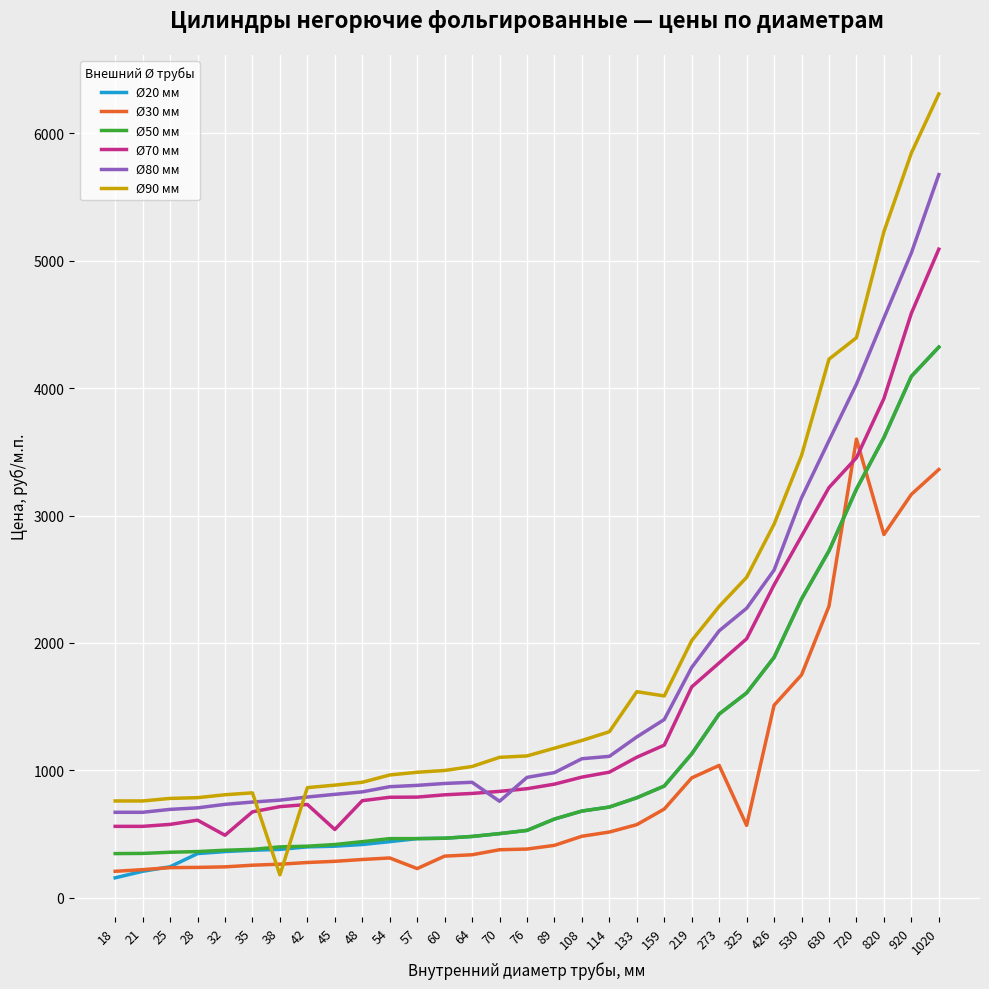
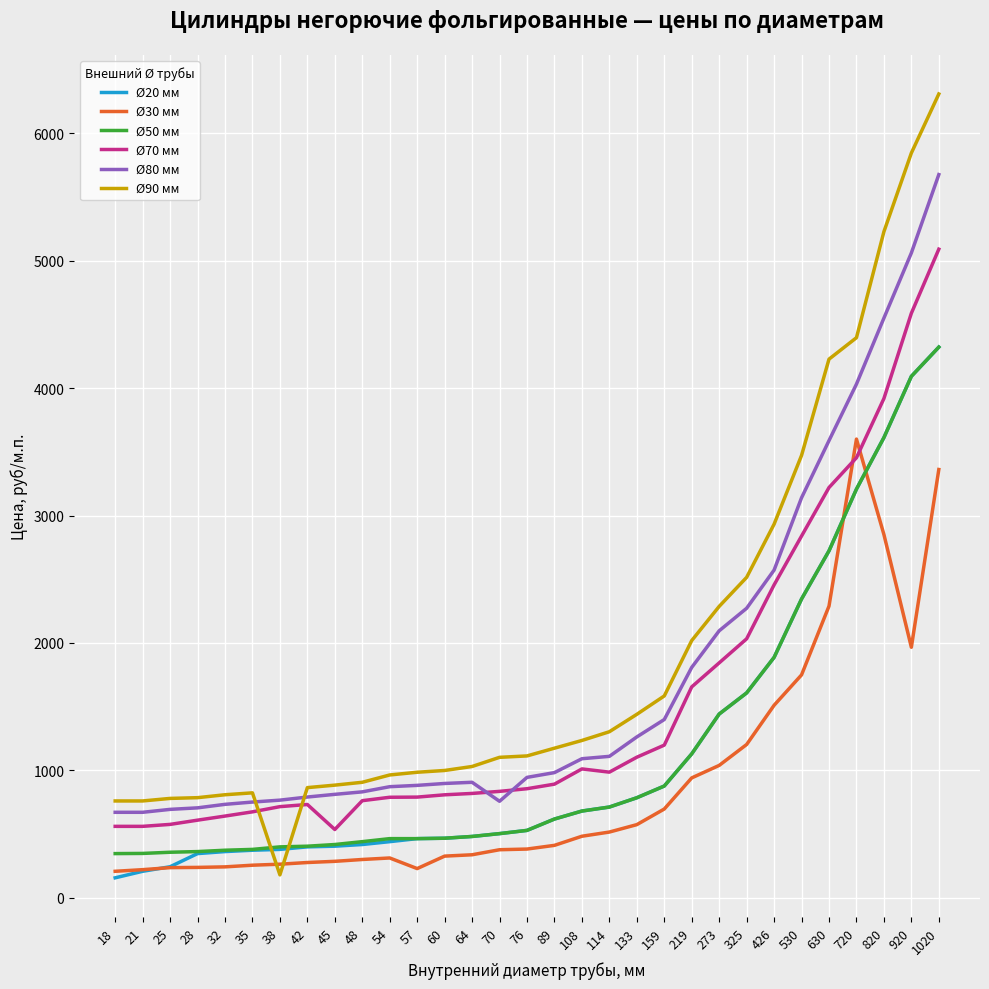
  {
    "Ø20 мм": {
      "18": 160,
      "48": 420,
      "54": 440
    },
    "Ø30 мм": {
      "18": 210,
      "28": 240,
      "32": 240,
      "35": 260,
      "38": 260,
      "42": 280,
      "45": 290,
      "48": 300,
      "54": 310,
      "57": 230,
      "60": 330,
      "64": 340,
      "70": 380,
      "76": 380,
      "89": 410,
      "108": 480,
      "114": 520,
      "133": 570,
      "159": 700,
      "219": 940,
      "273": 1040,
-     "325": 570,
+     "325": 1200,
      "426": 1510,
      "530": 1750,
      "630": 2290,
      "720": 3600,
      "820": 2850,
-     "920": 3170,
+     "920": 1970,
      "1020": 3360
    },
    "Ø50 мм": {
      "18": 350,
      "21": 350,
      "25": 360,
      "48": 440,
      "54": 460
    },
    "Ø70 мм": {
      "18": 560,
      "21": 560,
      "25": 580,
      "28": 610,
-     "32": 490,
+     "32": 640,
      "35": 670,
      "38": 720,
      "42": 730,
      "45": 540,
      "48": 760,
      "54": 790,
      "57": 790,
      "60": 810,
      "64": 820,
      "70": 840,
      "76": 860,
      "89": 890,
-     "108": 950,
+     "108": 1010,
      "114": 990,
      "133": 1100,
      "159": 1200,
      "219": 1660,
      "273": 1840,
      "325": 2030,
      "426": 2460,
      "530": 2840,
      "630": 3220,
      "720": 3450,
      "820": 3920,
      "920": 4590,
      "1020": 5090
    },
    "Ø80 мм": {
      "18": 670,
      "21": 670,
      "25": 690,
      "28": 710,
      "32": 730,
      "35": 750,
      "38": 770,
      "42": 790,
      "45": 810,
      "48": 830,
      "54": 870,
      "57": 880,
      "60": 900,
      "64": 910,
      "70": 760,
      "76": 950,
      "89": 980,
      "108": 1090,
      "114": 1110,
      "133": 1260,
      "159": 1400,
      "219": 1810,
      "273": 2100,
      "325": 2270,
      "426": 2570,
      "530": 3140,
      "630": 3590,
      "720": 4030,
      "820": 4550,
      "920": 5060,
      "1020": 5680
    },
    "Ø90 мм": {
      "18": 760,
      "21": 760,
      "25": 780,
      "28": 790,
      "32": 810,
      "35": 820,
      "38": 180,
      "42": 860,
      "45": 880,
      "48": 910,
      "54": 960,
      "57": 990,
      "60": 1000,
      "64": 1030,
      "70": 1100,
      "76": 1110,
      "89": 1170,
      "108": 1230,
      "114": 1300,
-     "133": 1620,
+     "133": 1440,
      "159": 1580,
      "219": 2020,
      "273": 2290,
      "325": 2510,
      "426": 2930,
      "530": 3470,
      "630": 4230,
      "720": 4400,
      "820": 5230,
      "920": 5840,
      "1020": 6310
    }
  }
